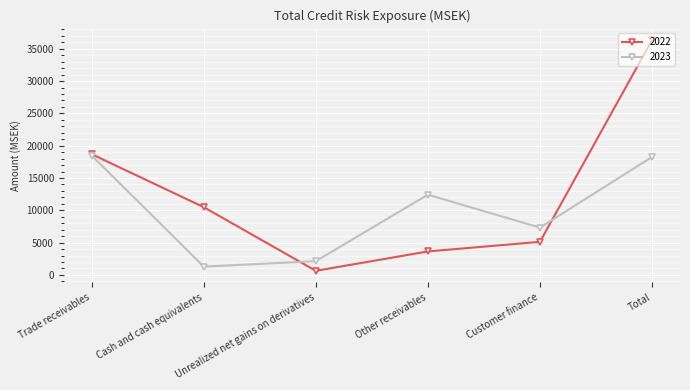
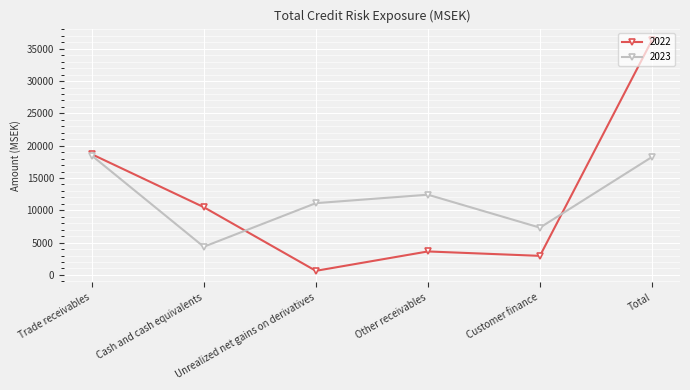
  {
    "2022": {
      "Cash and cash equivalents": 10000,
      "Unrealized net gains on derivatives": 1000,
      "Other receivables": 4000,
-     "Customer finance": 5000
+     "Customer finance": 3000
    },
    "2023": {
-     "Cash and cash equivalents": 1000,
-     "Unrealized net gains on derivatives": 2000,
+     "Cash and cash equivalents": 4000,
+     "Unrealized net gains on derivatives": 11000,
      "Other receivables": 12000,
      "Customer finance": 7000,
      "Total": 18000
    }
  }
